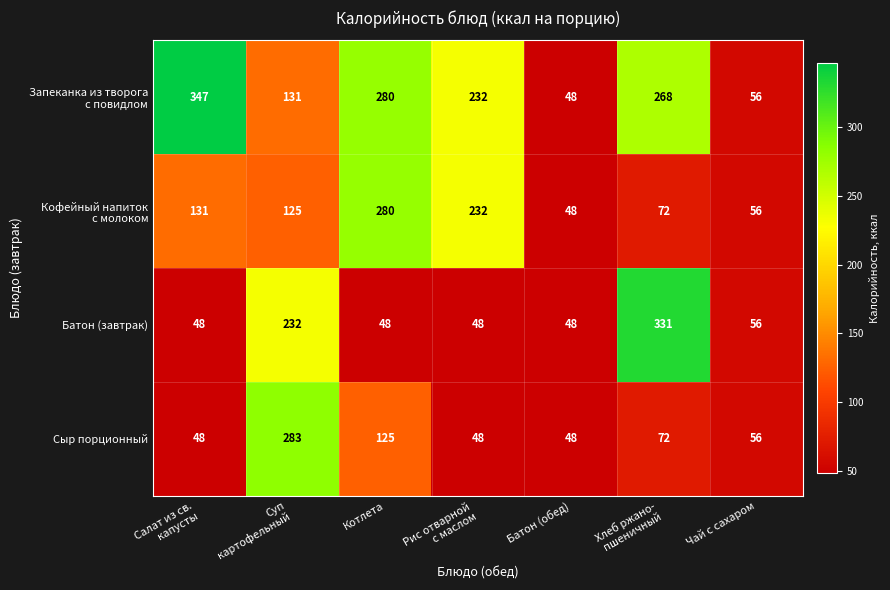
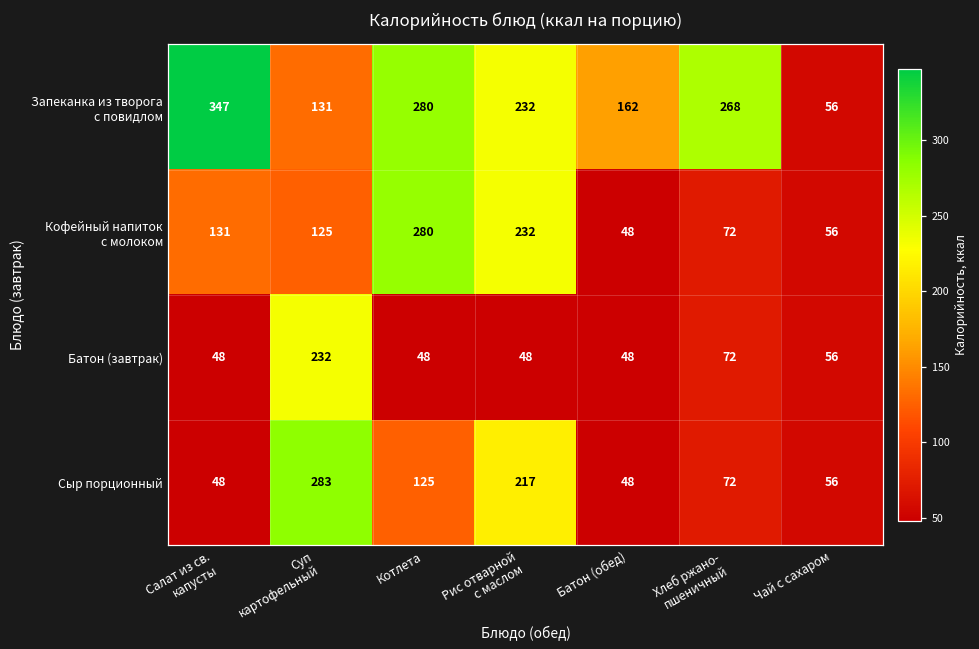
  {
    "Запеканка из творога с повидлом": {
      "Салат из св. капусты": 347,
      "Суп картофельный": 131,
      "Котлета": 280,
      "Рис отварной с маслом": 232,
-     "Батон (обед)": 48,
+     "Батон (обед)": 162,
      "Хлеб ржано- пшеничный": 268,
      "Чай с сахаром": 56
    },
    "Кофейный напиток с молоком": {
      "Салат из св. капусты": 131,
      "Суп картофельный": 125,
      "Котлета": 280,
      "Рис отварной с маслом": 232,
      "Батон (обед)": 48,
      "Хлеб ржано- пшеничный": 72,
      "Чай с сахаром": 56
    },
    "Батон (завтрак)": {
      "Салат из св. капусты": 48,
      "Суп картофельный": 232,
      "Котлета": 48,
      "Рис отварной с маслом": 48,
      "Батон (обед)": 48,
-     "Хлеб ржано- пшеничный": 331,
+     "Хлеб ржано- пшеничный": 72,
      "Чай с сахаром": 56
    },
    "Сыр порционный": {
      "Салат из св. капусты": 48,
      "Суп картофельный": 283,
      "Котлета": 125,
-     "Рис отварной с маслом": 48,
+     "Рис отварной с маслом": 217,
      "Батон (обед)": 48,
      "Хлеб ржано- пшеничный": 72,
      "Чай с сахаром": 56
    }
  }
